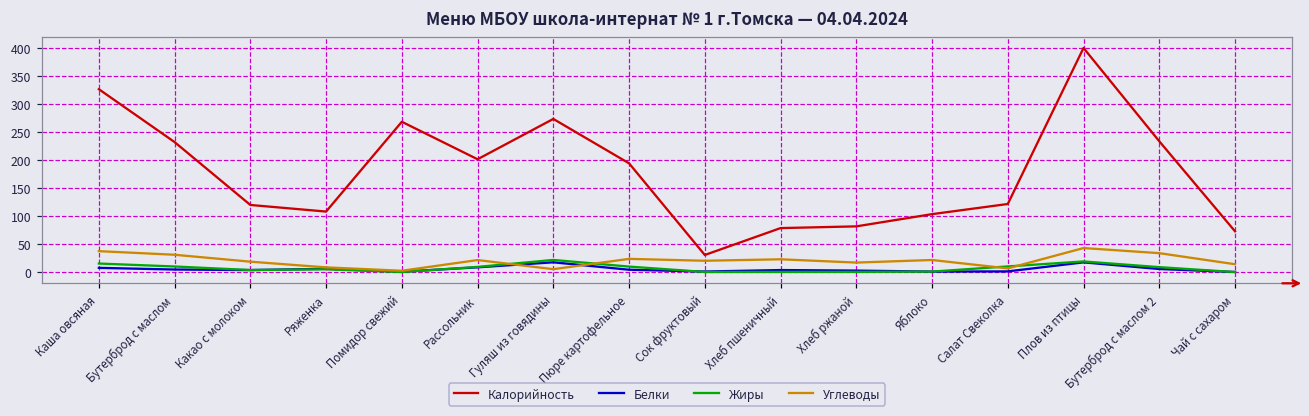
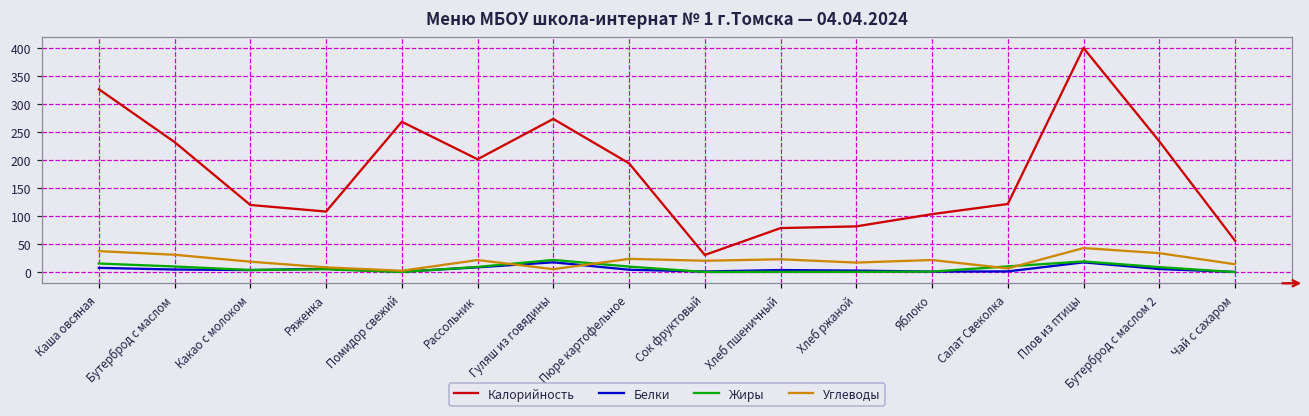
  {
    "Калорийность": {
      "Каша овсяная": 330,
      "Бутерброд с маслом": 230,
      "Какао с молоком": 120,
      "Ряженка": 110,
      "Помидор свежий": 270,
      "Рассольник": 200,
      "Гуляш из говядины": 270,
      "Пюре картофельное": 190,
      "Сок фруктовый": 30,
      "Хлеб пшеничный": 80,
      "Хлеб ржаной": 80,
      "Яблоко": 100,
      "Салат Свеколка": 120,
      "Плов из птицы": 400,
      "Бутерброд с маслом 2": 230,
-     "Чай с сахаром": 70
+     "Чай с сахаром": 60
    },
    "Белки": {
      "Каша овсяная": 10,
      "Бутерброд с маслом": 0,
      "Пюре картофельное": 0,
      "Салат Свеколка": 0
    },
    "Жиры": {
      "Каша овсяная": 20,
      "Бутерброд с маслом": 10,
      "Пюре картофельное": 10
    },
    "Углеводы": {
      "Каша овсяная": 40,
      "Бутерброд с маслом": 30,
      "Какао с молоком": 20,
      "Рассольник": 20,
      "Гуляш из говядины": 10,
      "Пюре картофельное": 20,
      "Сок фруктовый": 20,
      "Хлеб пшеничный": 20,
      "Хлеб ржаной": 20,
      "Яблоко": 20,
      "Плов из птицы": 40,
      "Бутерброд с маслом 2": 30,
      "Чай с сахаром": 10
    }
  }
